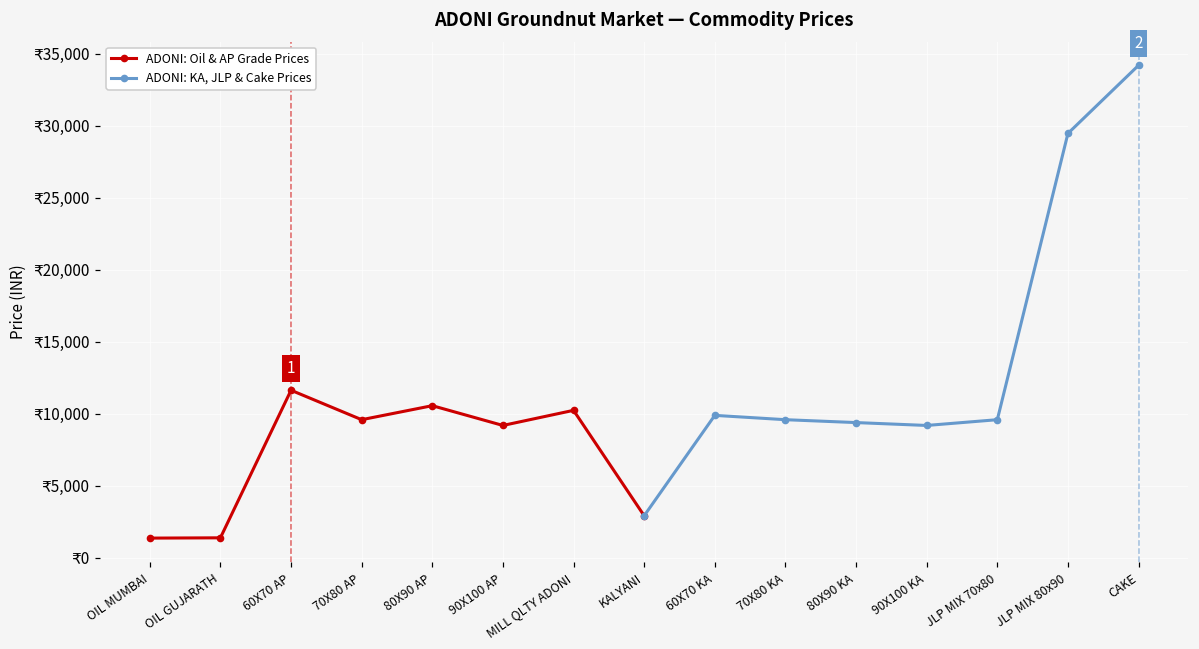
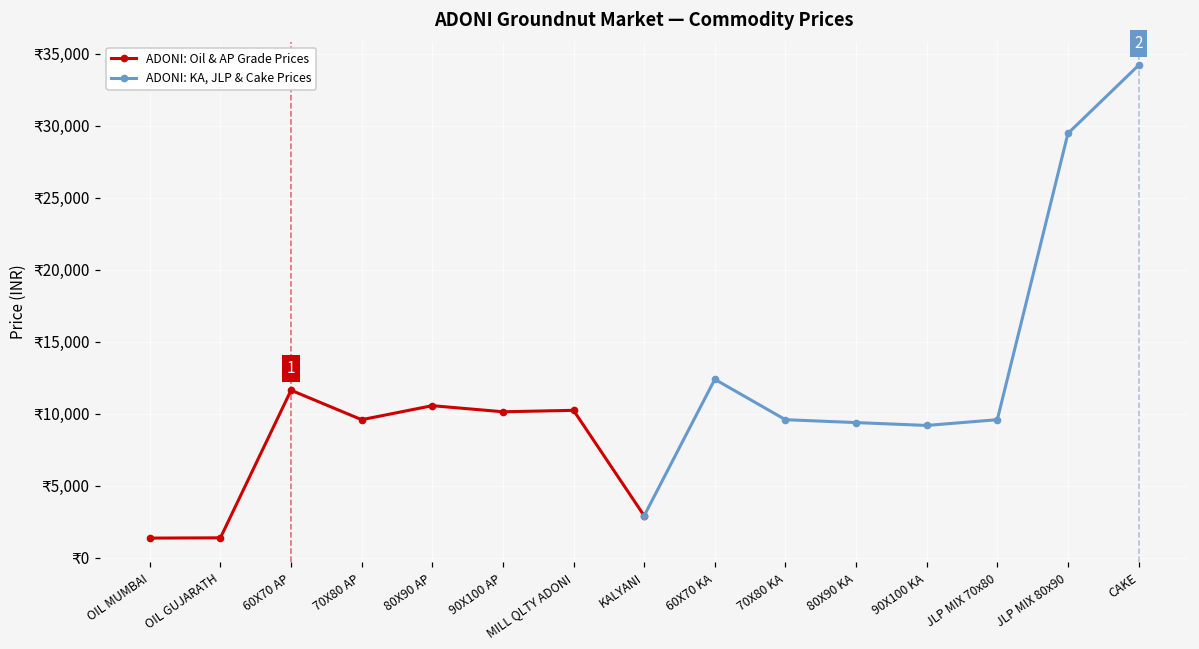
  {
    "ADONI: Oil & AP Grade Prices": {
      "OIL MUMBAI": "₹1,400",
      "OIL GUJARATH": "₹1,400",
      "70X80 AP": "₹9,600",
      "80X90 AP": "₹10,600",
-     "90X100 AP": "₹9,200",
+     "90X100 AP": "₹10,200",
      "MILL QLTY ADONI": "₹10,200"
    },
    "ADONI: KA, JLP & Cake Prices": {
-     "60X70 KA": "₹9,900",
+     "60X70 KA": "₹12,400",
      "70X80 KA": "₹9,600",
      "80X90 KA": "₹9,400",
      "90X100 KA": "₹9,200",
      "JLP MIX 70x80": "₹9,600",
      "JLP MIX 80x90": "₹29,500"
    }
  }
